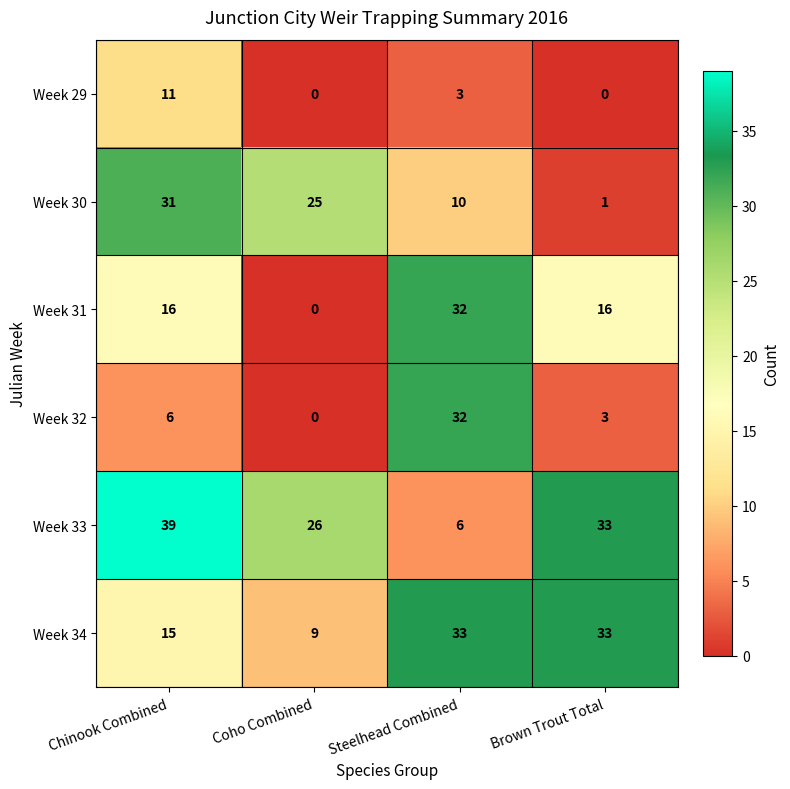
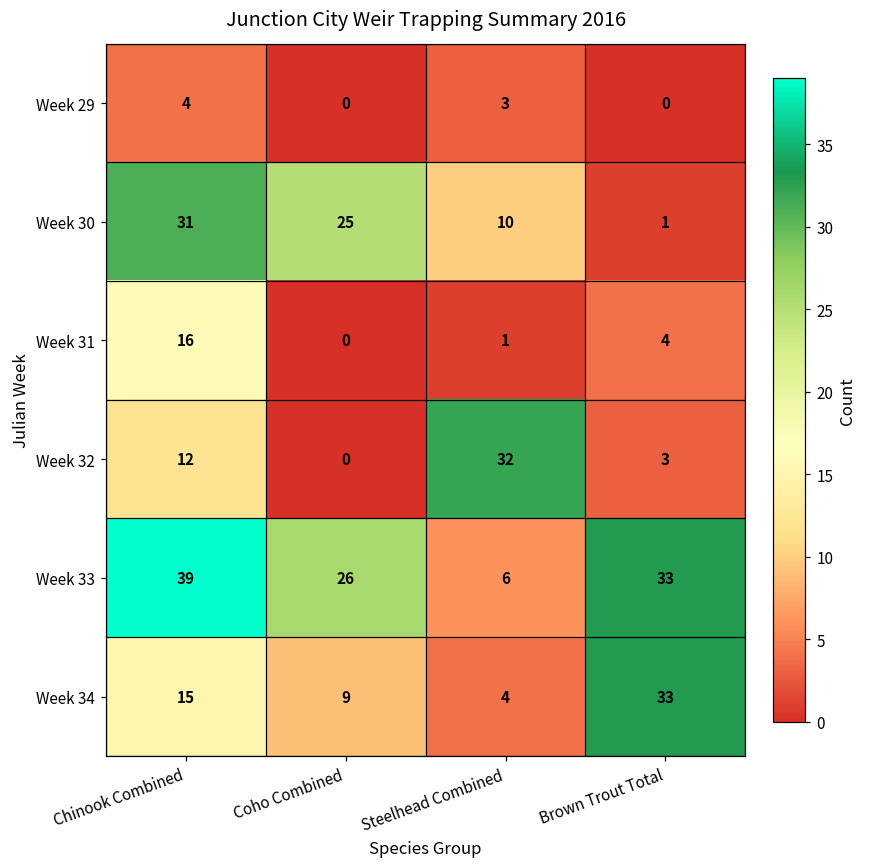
  {
    "Week 29": {
-     "Chinook Combined": 11,
+     "Chinook Combined": 4,
      "Coho Combined": 0,
      "Steelhead Combined": 3,
      "Brown Trout Total": 0
    },
    "Week 30": {
      "Chinook Combined": 31,
      "Coho Combined": 25,
      "Steelhead Combined": 10,
      "Brown Trout Total": 1
    },
    "Week 31": {
      "Chinook Combined": 16,
      "Coho Combined": 0,
-     "Steelhead Combined": 32,
-     "Brown Trout Total": 16
+     "Steelhead Combined": 1,
+     "Brown Trout Total": 4
    },
    "Week 32": {
-     "Chinook Combined": 6,
+     "Chinook Combined": 12,
      "Coho Combined": 0,
      "Steelhead Combined": 32,
      "Brown Trout Total": 3
    },
    "Week 33": {
      "Chinook Combined": 39,
      "Coho Combined": 26,
      "Steelhead Combined": 6,
      "Brown Trout Total": 33
    },
    "Week 34": {
      "Chinook Combined": 15,
      "Coho Combined": 9,
-     "Steelhead Combined": 33,
+     "Steelhead Combined": 4,
      "Brown Trout Total": 33
    }
  }
